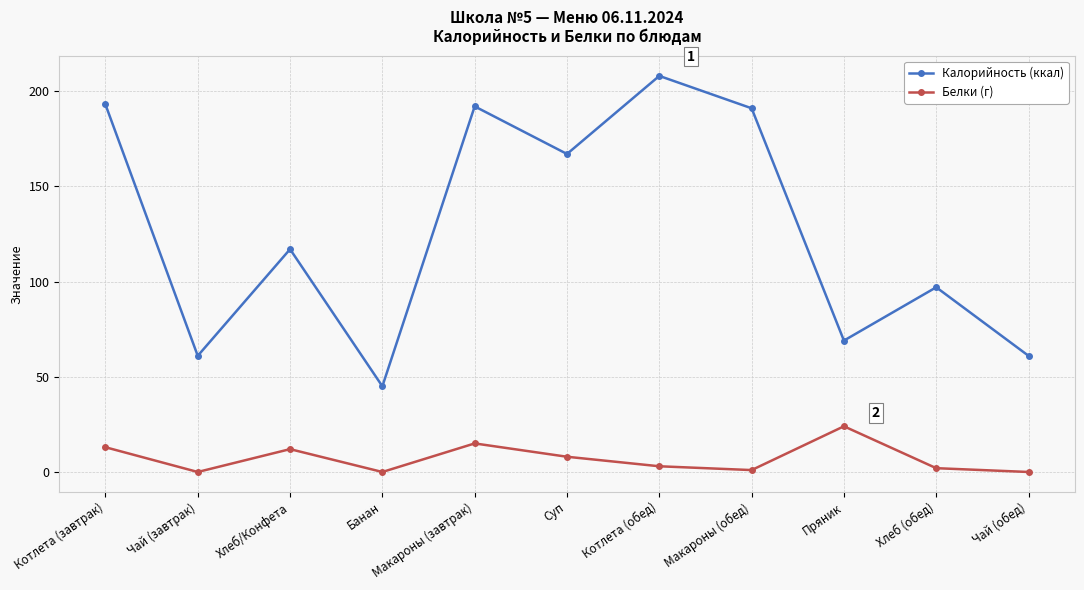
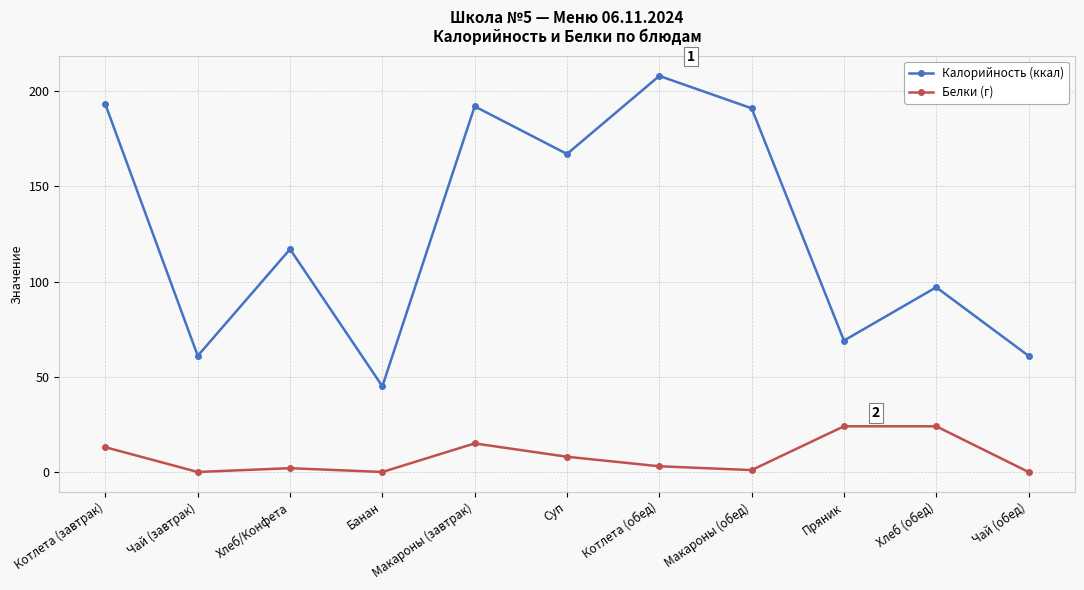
  {
    "Калорийность (ккал)": {
      "Котлета (завтрак)": 193,
      "Чай (завтрак)": 61,
      "Хлеб/Конфета": 117,
      "Банан": 45,
      "Макароны (завтрак)": 192,
      "Суп": 167,
      "Котлета (обед)": 208,
      "Макароны (обед)": 191,
      "Пряник": 69,
      "Хлеб (обед)": 97,
      "Чай (обед)": 61
    },
    "Белки (г)": {
      "Котлета (завтрак)": 13,
      "Чай (завтрак)": 0,
-     "Хлеб/Конфета": 12,
+     "Хлеб/Конфета": 2,
      "Банан": 0,
      "Макароны (завтрак)": 15,
      "Суп": 8,
      "Котлета (обед)": 3,
      "Макароны (обед)": 1,
      "Пряник": 24,
-     "Хлеб (обед)": 2,
+     "Хлеб (обед)": 24,
      "Чай (обед)": 0
    }
  }
